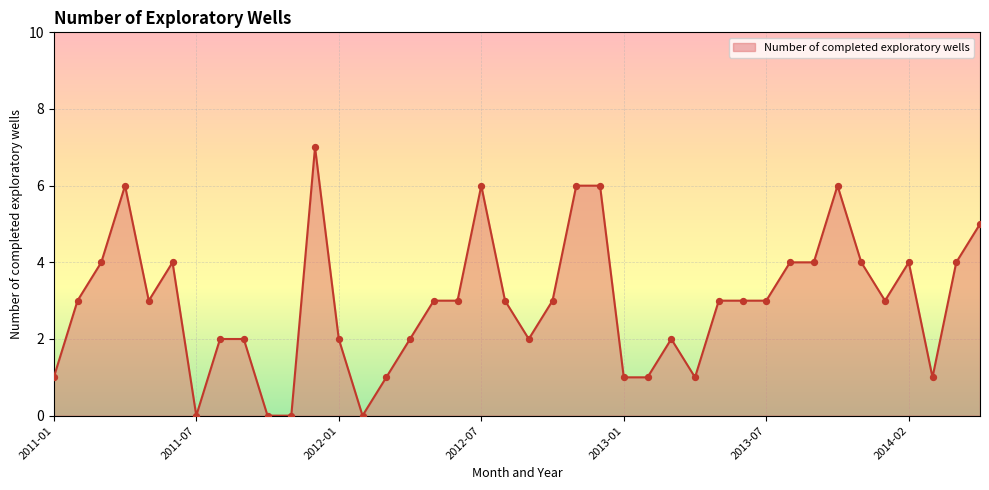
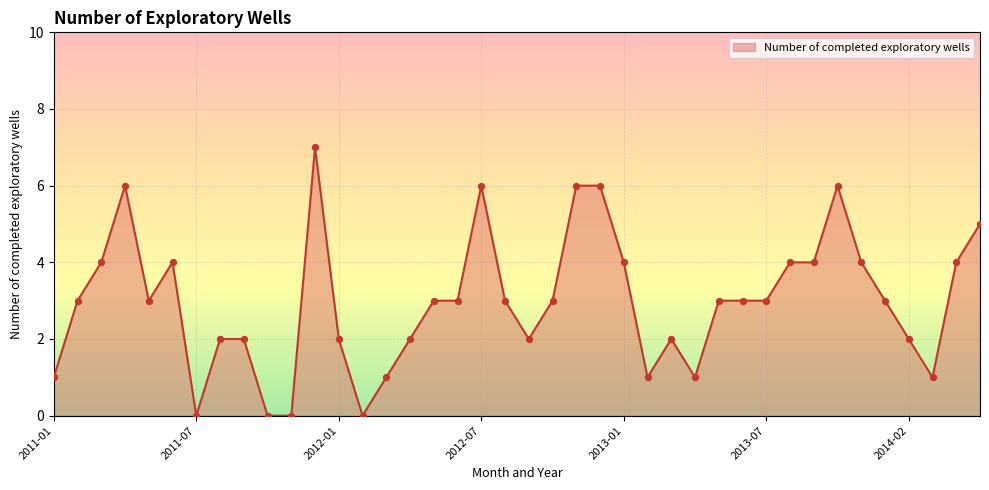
  {
    "2011-01": 1,
    "2011-07": 0,
    "2012-01": 2,
    "2012-07": 6,
-   "2013-01": 1,
+   "2013-01": 4,
    "2013-07": 3,
-   "2014-02": 4
+   "2014-02": 2
  }
